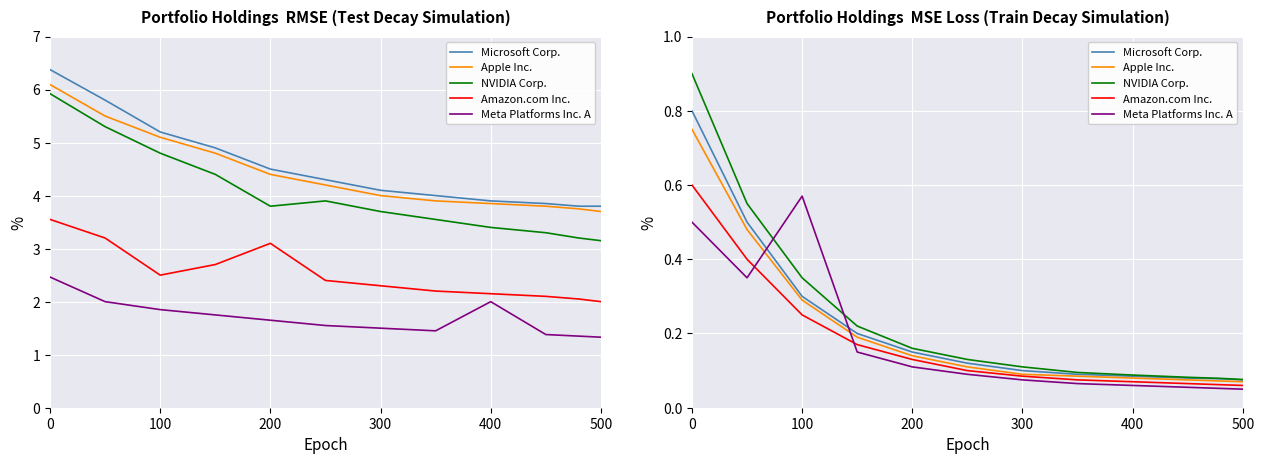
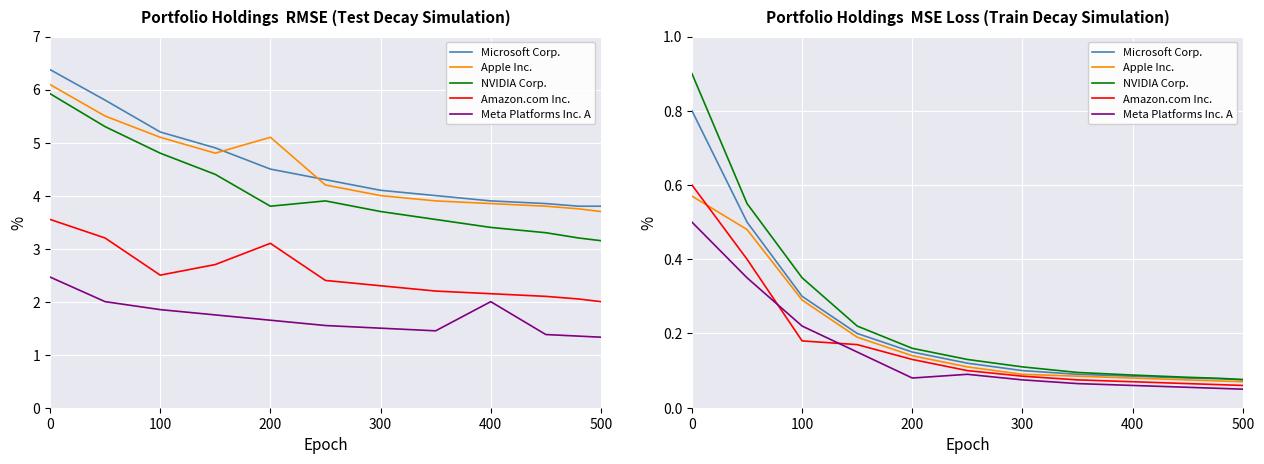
  {
    "Portfolio Holdings RMSE (Test Decay Simulation)": {
      "Microsoft Corp.": {
        "0": 6.4,
        "100": 5.2,
        "200": 4.5,
        "300": 4.1,
        "400": 3.9,
        "500": 3.8
      },
      "Apple Inc.": {
        "0": 6.1,
        "100": 5.1,
-       "200": 4.4,
+       "200": 5.1,
        "300": 4.0,
        "400": 3.9,
        "500": 3.7
      },
      "NVIDIA Corp.": {
        "0": 5.9,
        "100": 4.8,
        "200": 3.8,
        "300": 3.7,
        "400": 3.4,
        "500": 3.2
      },
      "Amazon.com Inc.": {
        "0": 3.6,
        "100": 2.5,
        "200": 3.1,
        "300": 2.3,
        "400": 2.2,
        "500": 2.0
      },
      "Meta Platforms Inc. A": {
        "0": 2.5,
        "100": 1.9,
        "200": 1.7,
        "300": 1.5,
        "400": 2.0,
        "500": 1.3
      }
    },
    "Portfolio Holdings MSE Loss (Train Decay Simulation)": {
      "Microsoft Corp.": {
        "0": 0.80,
        "100": 0.30,
        "200": 0.15,
        "300": 0.10
      },
      "Apple Inc.": {
-       "0": 0.75,
+       "0": 0.57,
        "100": 0.29,
        "200": 0.14
      },
      "NVIDIA Corp.": {
        "0": 0.90,
        "100": 0.35,
        "200": 0.16,
        "300": 0.11
      },
      "Amazon.com Inc.": {
        "0": 0.60,
-       "100": 0.25,
+       "100": 0.18,
        "200": 0.13,
        "400": 0.07,
        "500": 0.06
      },
      "Meta Platforms Inc. A": {
        "0": 0.50,
-       "100": 0.57,
-       "200": 0.11,
+       "100": 0.22,
+       "200": 0.08,
        "300": 0.08,
        "400": 0.06,
        "500": 0.05
      }
    }
  }
